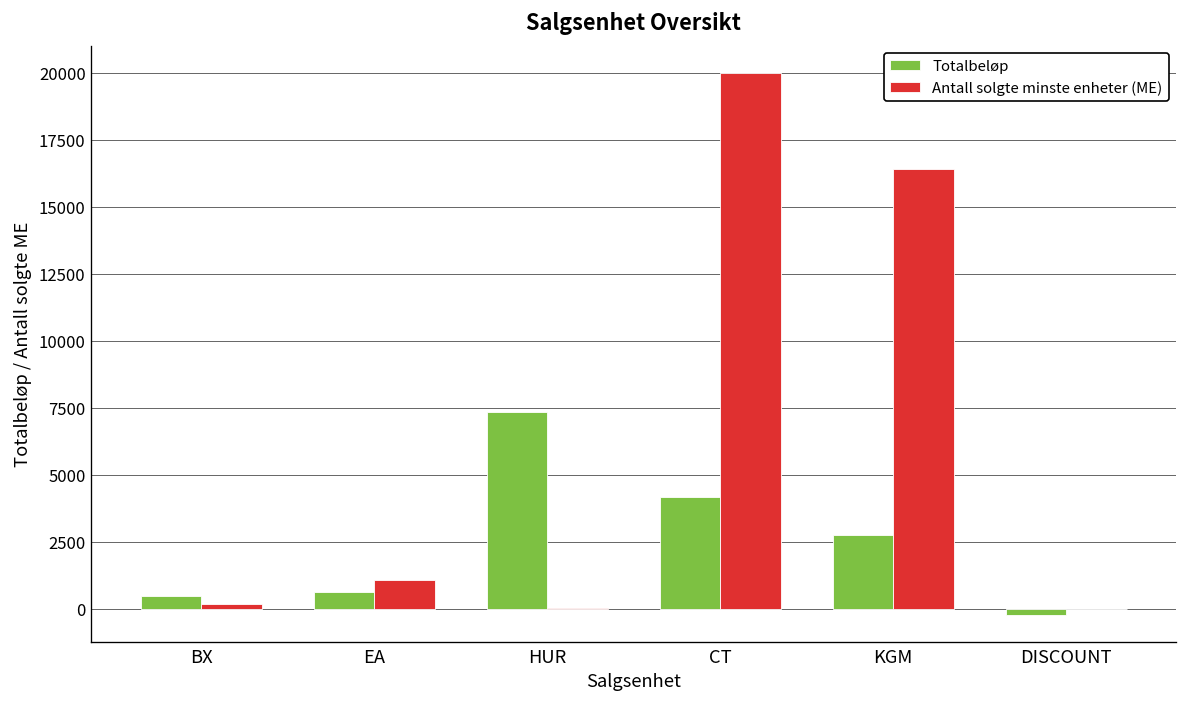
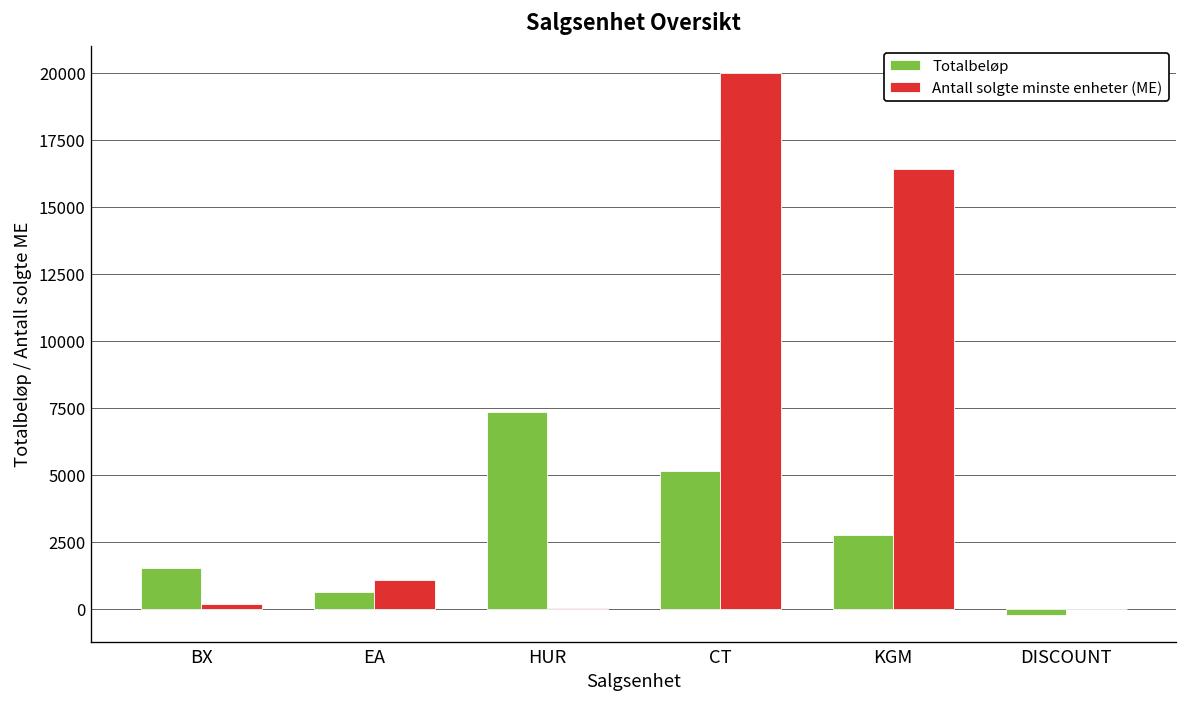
  {
    "Totalbeløp": {
-     "BX": 500,
+     "BX": 1500,
      "EA": 600,
      "HUR": 7400,
-     "CT": 4200,
+     "CT": 5100,
      "KGM": 2700,
      "DISCOUNT": -200
    },
    "Antall solgte minste enheter (ME)": {
      "BX": 200,
      "EA": 1100,
      "CT": 20000,
      "KGM": 16400,
      "DISCOUNT": 0
    }
  }
